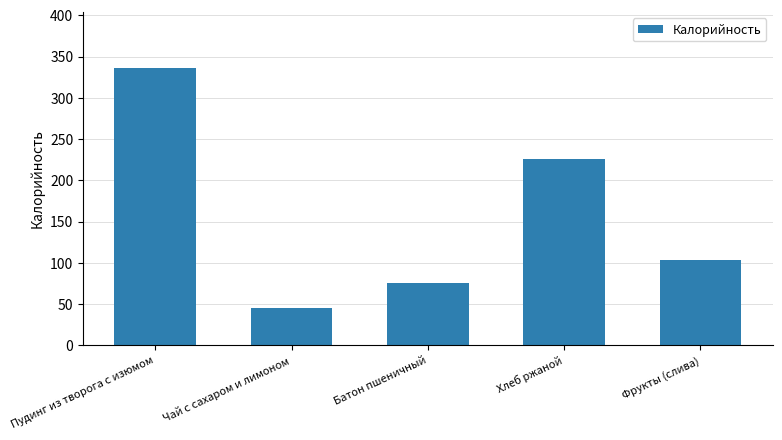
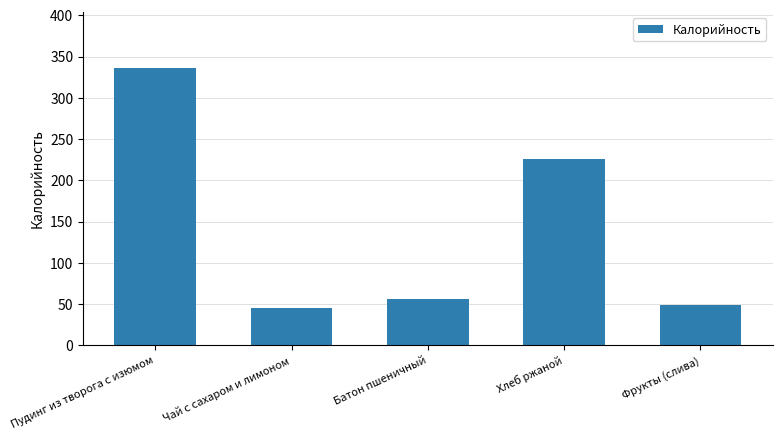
  {
    "Пудинг из творога с изюмом": 340,
    "Чай с сахаром и лимоном": 50,
-   "Батон пшеничный": 80,
+   "Батон пшеничный": 60,
    "Хлеб ржаной": 230,
-   "Фрукты (слива)": 100
+   "Фрукты (слива)": 50
  }
